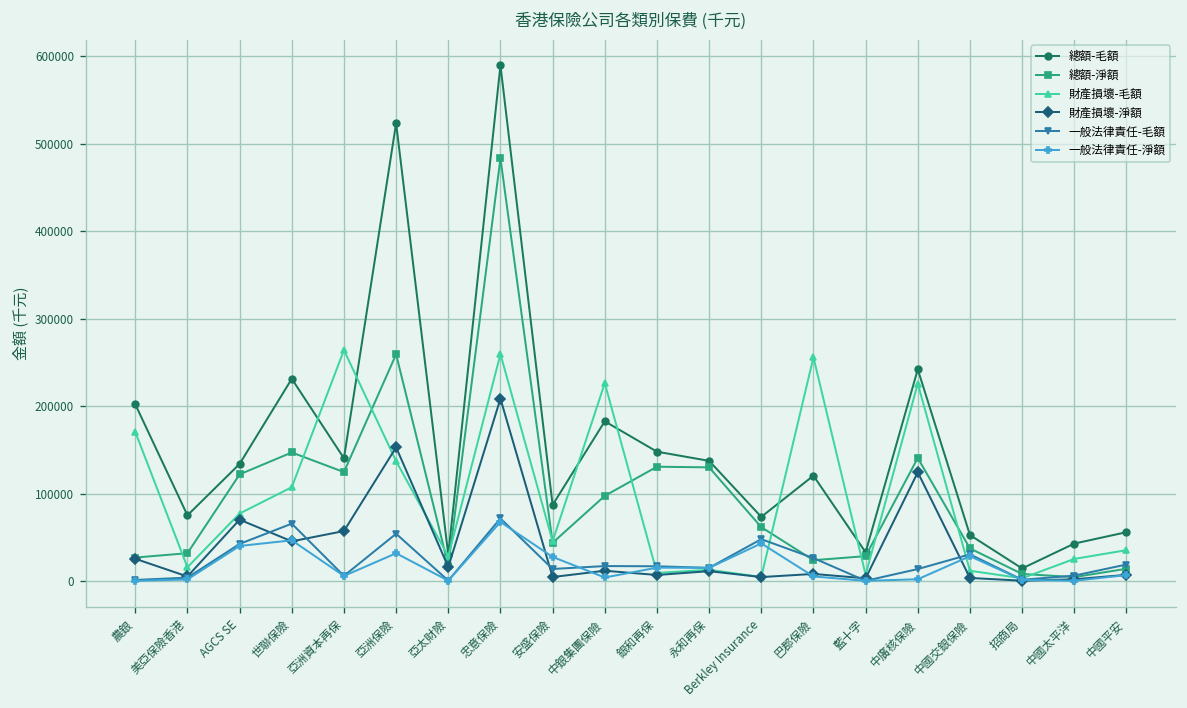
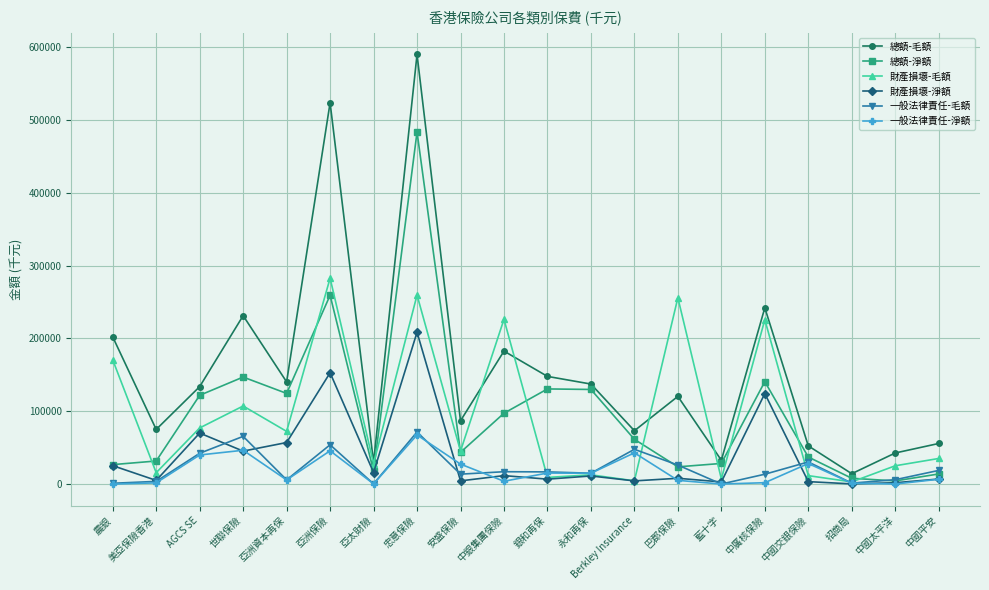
  {
    "財產損壞-毛額": {
      "農銀": 170000,
      "美亞保險香港": 20000,
      "AGCS SE": 80000,
      "世聯保險": 110000,
-     "亞洲資本再保": 260000,
-     "亞洲保險": 140000,
+     "亞洲資本再保": 70000,
+     "亞洲保險": 280000,
      "忠意保險": 260000,
      "中銀集團保險": 230000,
      "巴郡保險": 260000,
      "藍十字": 10000,
      "中廣核保險": 230000,
      "中國交銀保險": 10000,
      "中國太平洋": 30000,
      "中國平安": 40000
    },
    "一般法律責任-淨額": {
-     "亞洲保險": 30000,
+     "亞洲保險": 50000,
      "忠意保險": 70000,
      "安盛保險": 30000,
      "中銀集團保險": 0,
      "Berkley Insurance": 40000,
      "中廣核保險": 0
    }
  }
